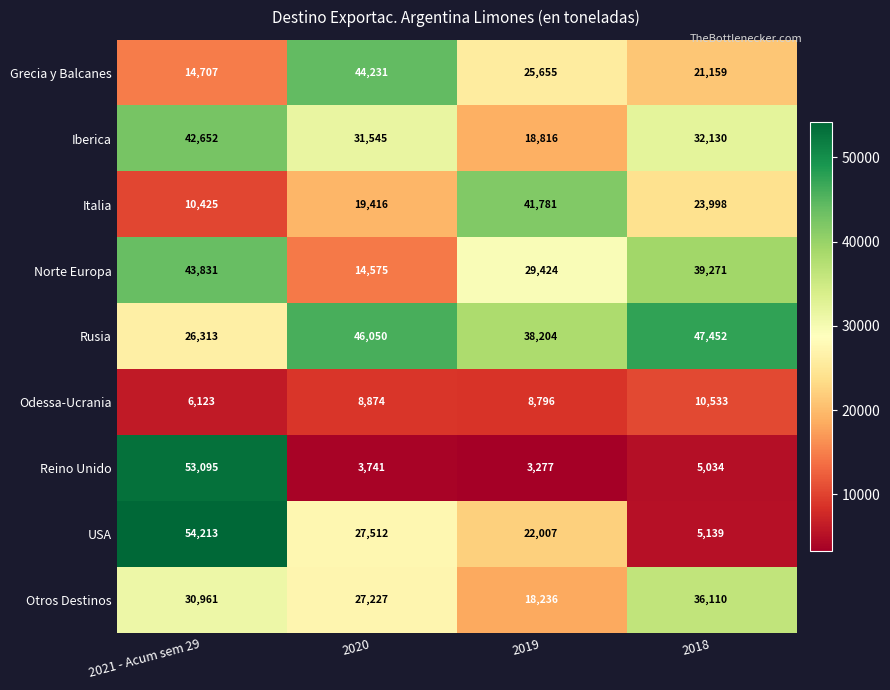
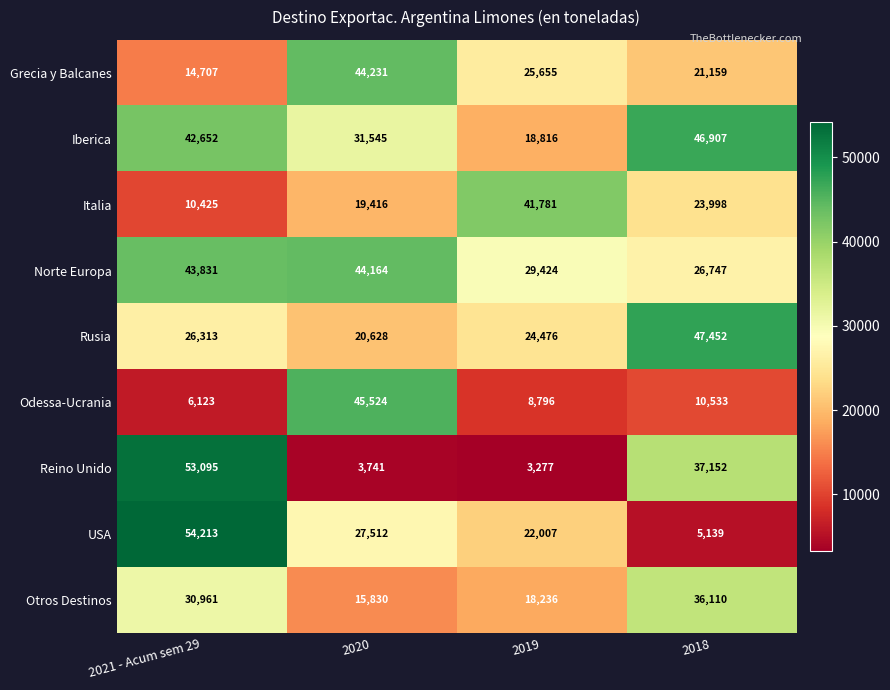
  {
    "Grecia y Balcanes": {
      "2021 - Acum sem 29": "14,707",
      "2020": "44,231",
      "2019": "25,655",
      "2018": "21,159"
    },
    "Iberica": {
      "2021 - Acum sem 29": "42,652",
      "2020": "31,545",
      "2019": "18,816",
-     "2018": "32,130"
+     "2018": "46,907"
    },
    "Italia": {
      "2021 - Acum sem 29": "10,425",
      "2020": "19,416",
      "2019": "41,781",
      "2018": "23,998"
    },
    "Norte Europa": {
      "2021 - Acum sem 29": "43,831",
-     "2020": "14,575",
+     "2020": "44,164",
      "2019": "29,424",
-     "2018": "39,271"
+     "2018": "26,747"
    },
    "Rusia": {
      "2021 - Acum sem 29": "26,313",
-     "2020": "46,050",
-     "2019": "38,204",
+     "2020": "20,628",
+     "2019": "24,476",
      "2018": "47,452"
    },
    "Odessa-Ucrania": {
      "2021 - Acum sem 29": "6,123",
-     "2020": "8,874",
+     "2020": "45,524",
      "2019": "8,796",
      "2018": "10,533"
    },
    "Reino Unido": {
      "2021 - Acum sem 29": "53,095",
      "2020": "3,741",
      "2019": "3,277",
-     "2018": "5,034"
+     "2018": "37,152"
    },
    "USA": {
      "2021 - Acum sem 29": "54,213",
      "2020": "27,512",
      "2019": "22,007",
      "2018": "5,139"
    },
    "Otros Destinos": {
      "2021 - Acum sem 29": "30,961",
-     "2020": "27,227",
+     "2020": "15,830",
      "2019": "18,236",
      "2018": "36,110"
    }
  }
